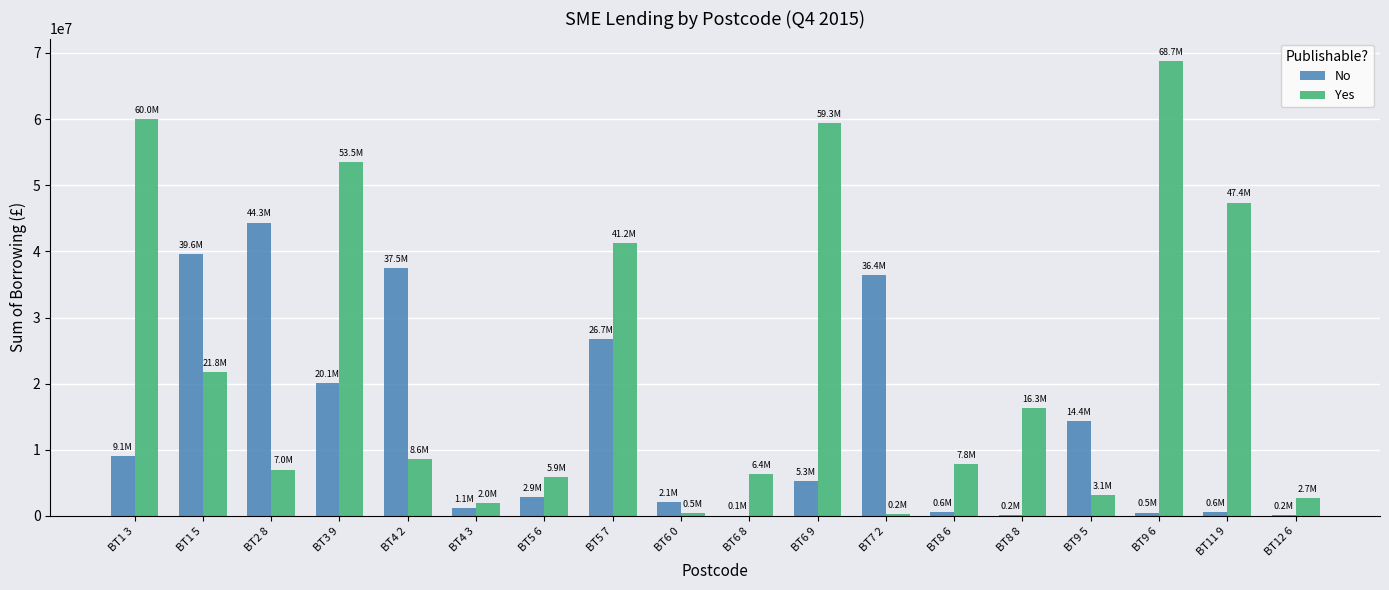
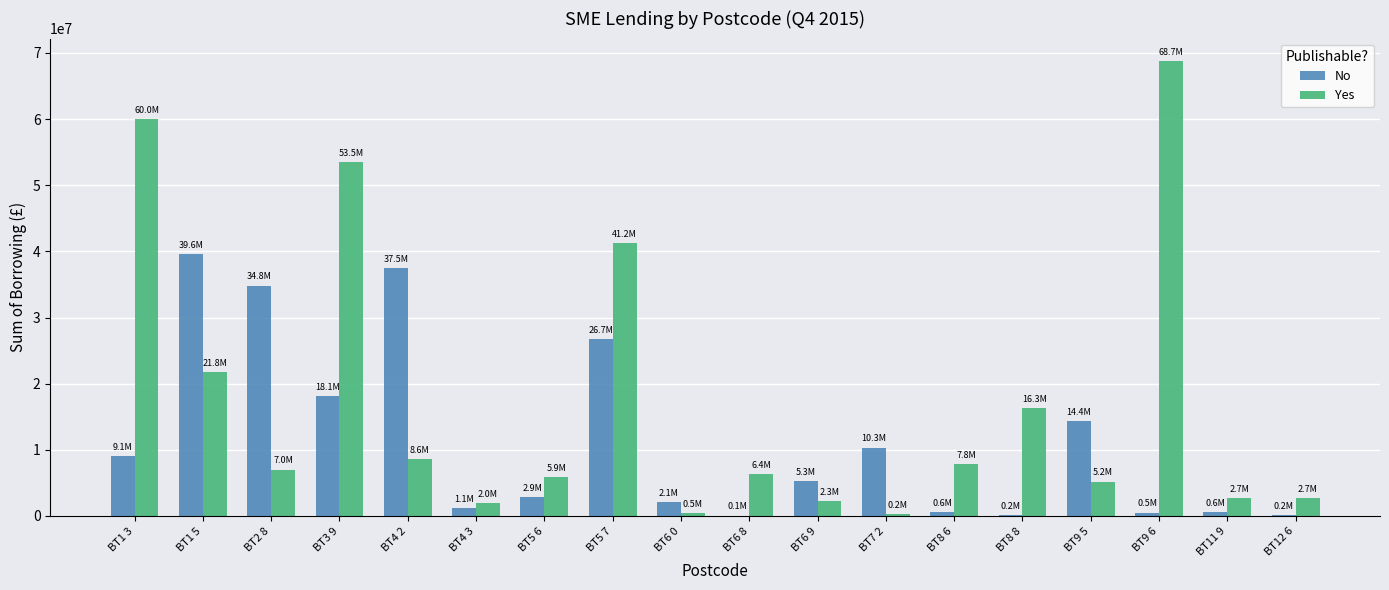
  {
    "No": {
      "BT1 3": "9.1M",
      "BT1 5": "39.6M",
-     "BT2 8": "44.3M",
-     "BT3 9": "20.1M",
+     "BT2 8": "34.8M",
+     "BT3 9": "18.1M",
      "BT4 2": "37.5M",
      "BT4 3": "1.1M",
      "BT5 6": "2.9M",
      "BT5 7": "26.7M",
      "BT6 0": "2.1M",
      "BT6 8": "0.1M",
      "BT6 9": "5.3M",
-     "BT7 2": "36.4M",
+     "BT7 2": "10.3M",
      "BT8 6": "0.6M",
      "BT8 8": "0.2M",
      "BT9 5": "14.4M",
      "BT9 6": "0.5M",
      "BT11 9": "0.6M",
      "BT12 6": "0.2M"
    },
    "Yes": {
      "BT1 3": "60.0M",
      "BT1 5": "21.8M",
      "BT2 8": "7.0M",
      "BT3 9": "53.5M",
      "BT4 2": "8.6M",
      "BT4 3": "2.0M",
      "BT5 6": "5.9M",
      "BT5 7": "41.2M",
      "BT6 0": "0.5M",
      "BT6 8": "6.4M",
-     "BT6 9": "59.3M",
+     "BT6 9": "2.3M",
      "BT7 2": "0.2M",
      "BT8 6": "7.8M",
      "BT8 8": "16.3M",
-     "BT9 5": "3.1M",
+     "BT9 5": "5.2M",
      "BT9 6": "68.7M",
-     "BT11 9": "47.4M",
+     "BT11 9": "2.7M",
      "BT12 6": "2.7M"
    }
  }
